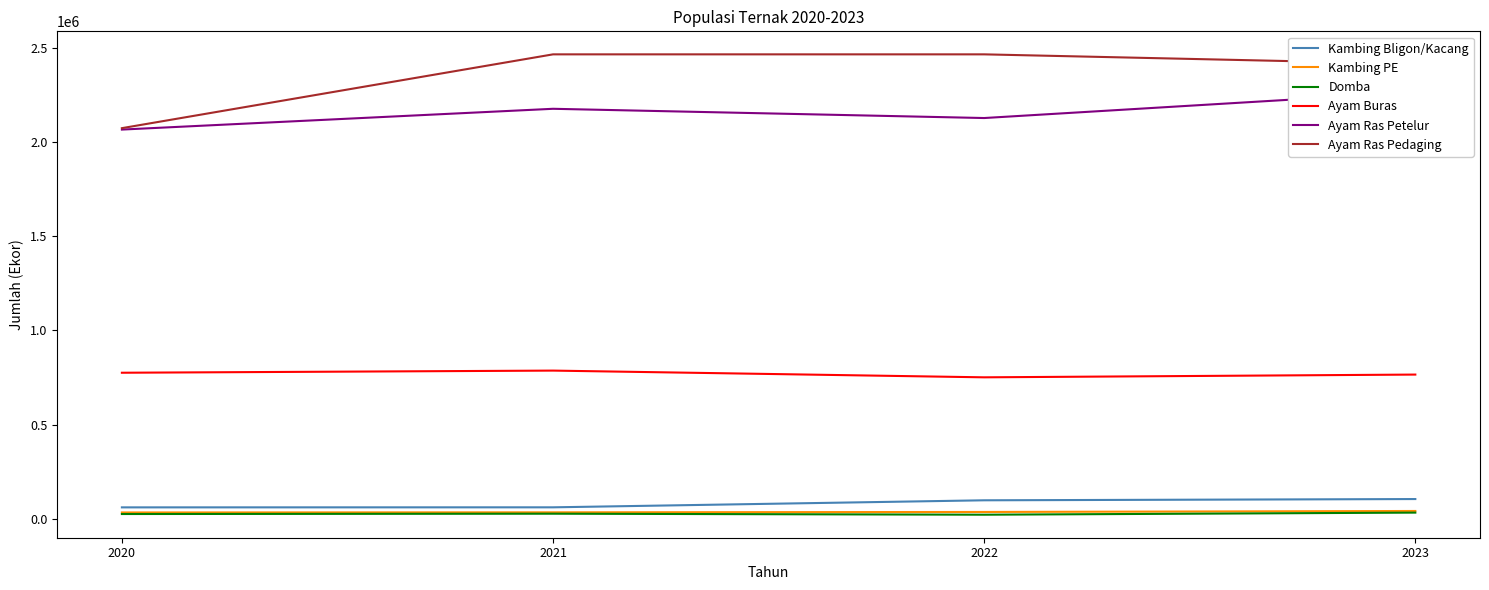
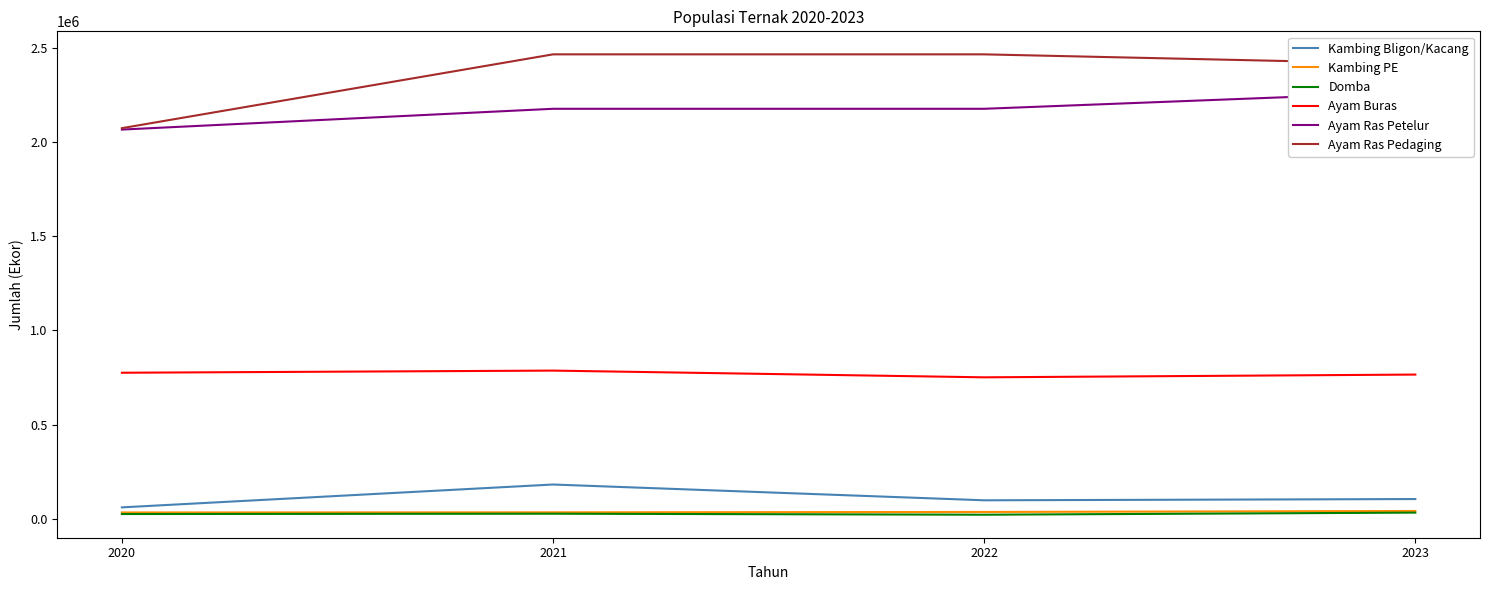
  {
    "Kambing Bligon/Kacang": {
      "2020": 60000,
-     "2021": 60000,
+     "2021": 180000,
      "2022": 100000,
      "2023": 110000
    },
    "Kambing PE": {
      "2022": 40000
    },
    "Domba": {
      "2022": 20000
    },
    "Ayam Buras": {
      "2020": 780000,
      "2021": 790000,
      "2022": 750000,
      "2023": 770000
    },
    "Ayam Ras Petelur": {
      "2021": 2180000,
-     "2022": 2130000
+     "2022": 2180000
    },
    "Ayam Ras Pedaging": {
      "2021": 2460000,
      "2022": 2460000
    }
  }
